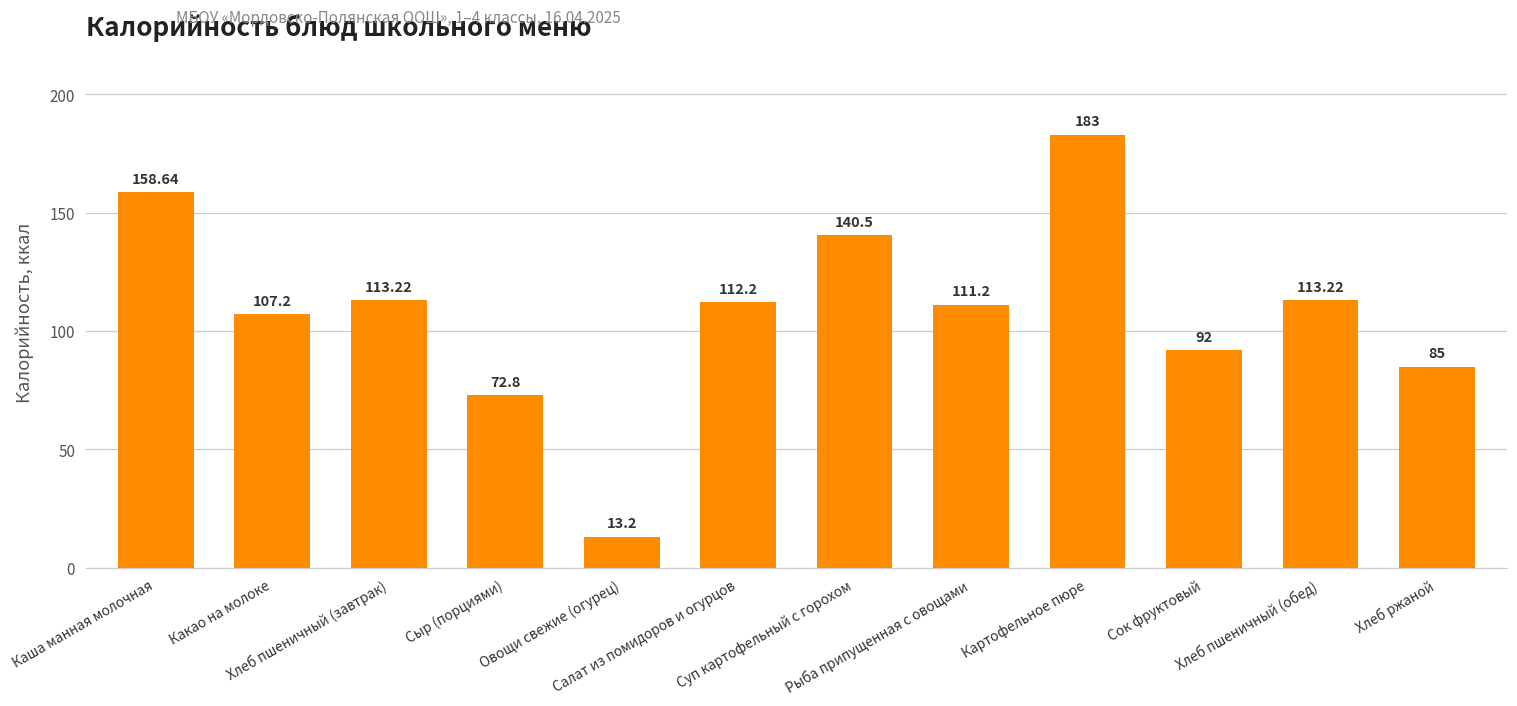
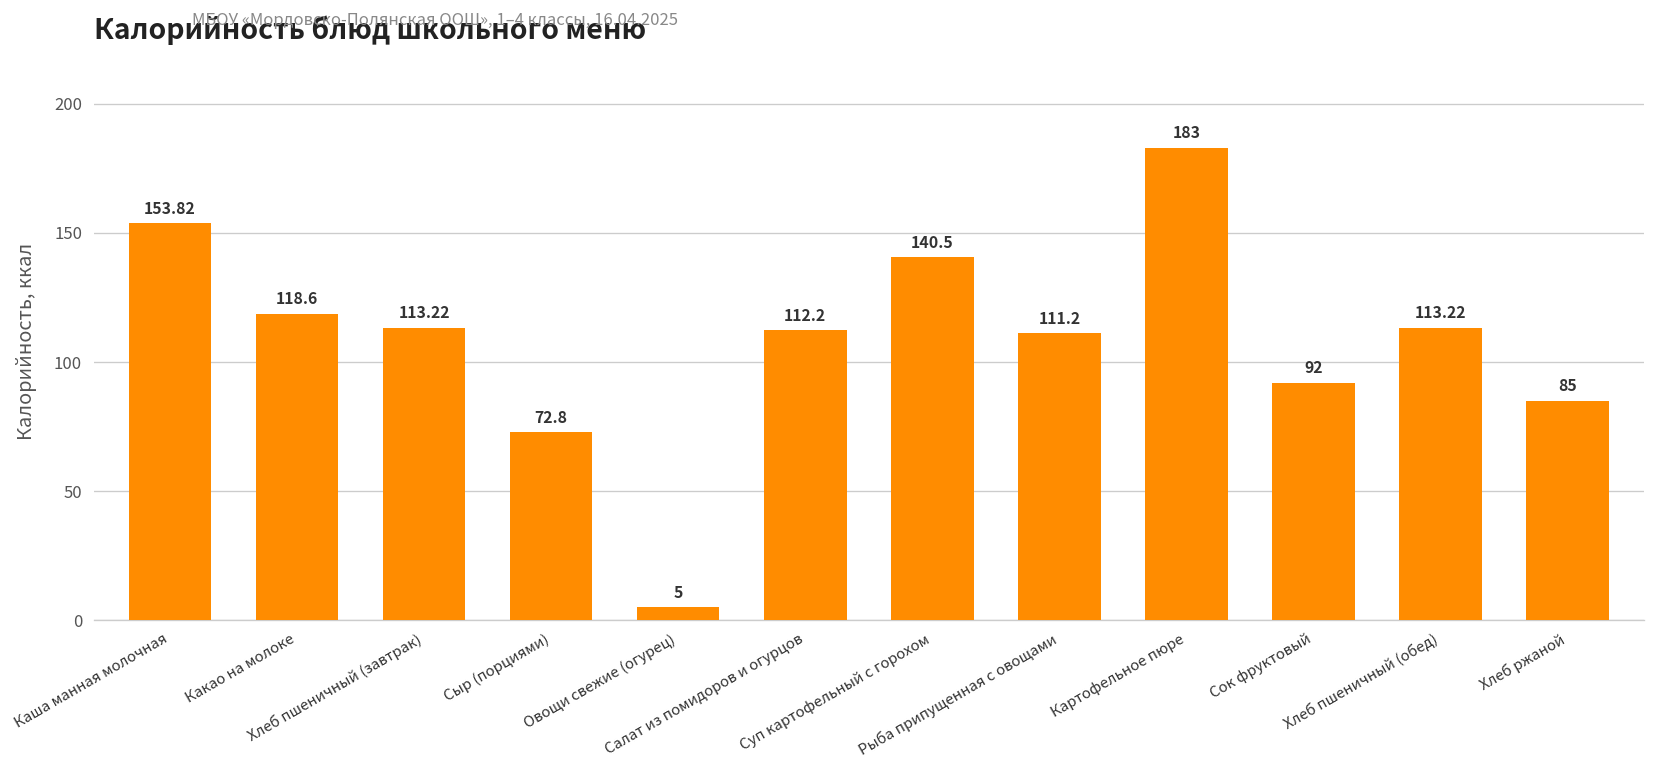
  {
-   "Каша манная молочная": 158.64,
-   "Какао на молоке": 107.2,
+   "Каша манная молочная": 153.82,
+   "Какао на молоке": 118.6,
    "Хлеб пшеничный (завтрак)": 113.22,
    "Сыр (порциями)": 72.8,
-   "Овощи свежие (огурец)": 13.2,
+   "Овощи свежие (огурец)": 5,
    "Салат из помидоров и огурцов": 112.2,
    "Суп картофельный с горохом": 140.5,
    "Рыба припущенная с овощами": 111.2,
    "Картофельное пюре": 183,
    "Сок фруктовый": 92,
    "Хлеб пшеничный (обед)": 113.22,
    "Хлеб ржаной": 85
  }
